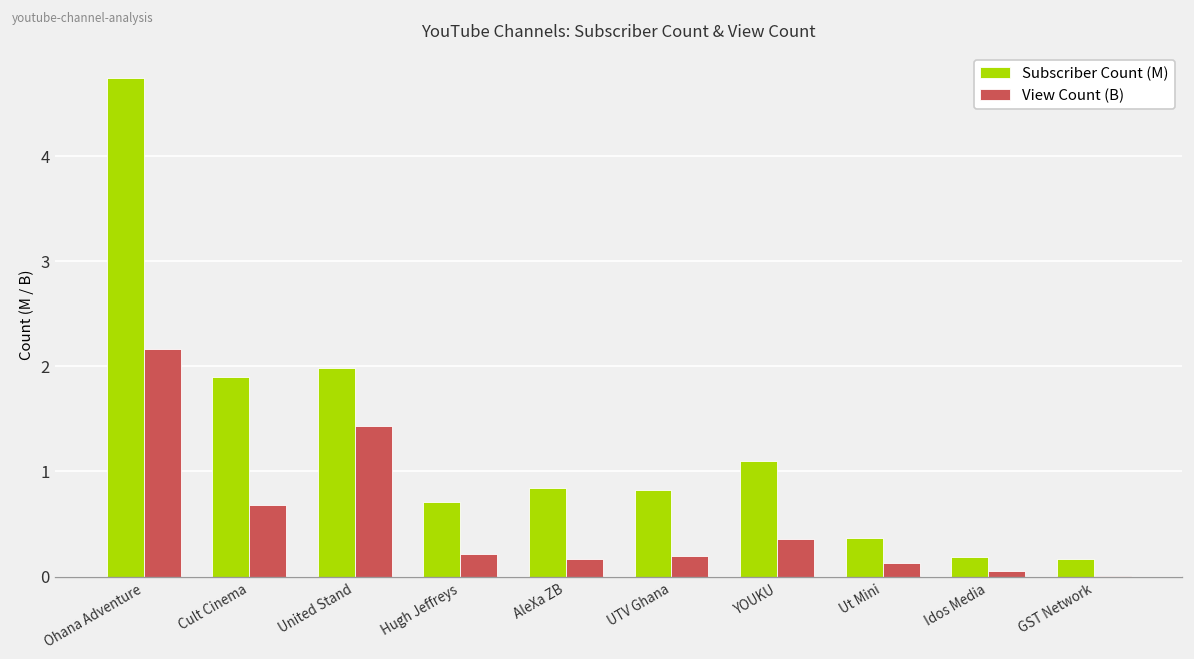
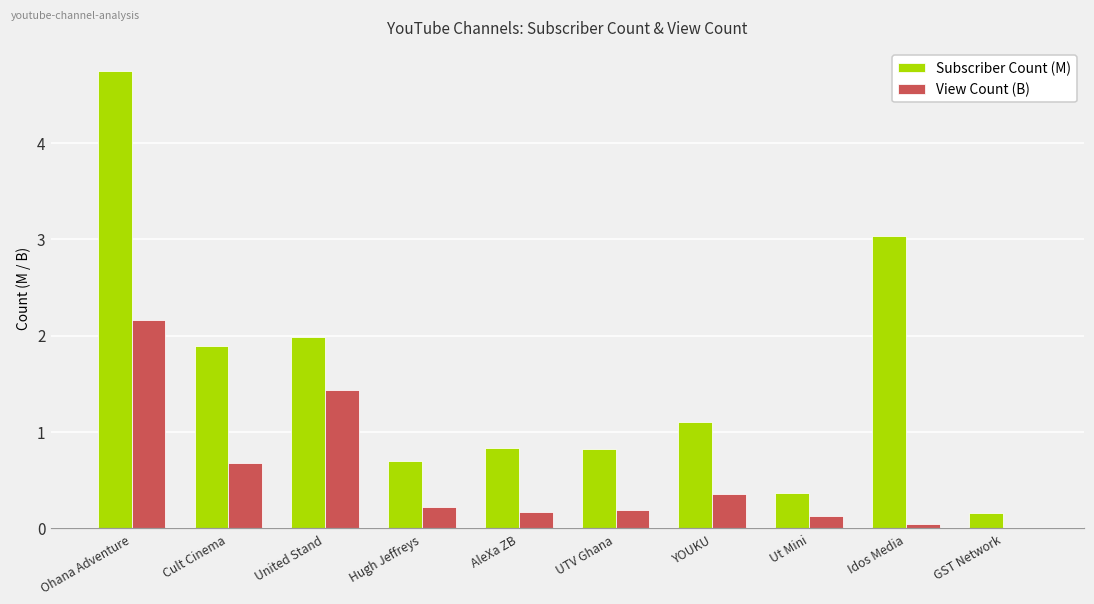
  {
    "Subscriber Count (M)": {
      "Ohana Adventure": 4.7,
      "Cult Cinema": 1.9,
      "United Stand": 2.0,
      "Hugh Jeffreys": 0.7,
      "AleXa ZB": 0.8,
      "UTV Ghana": 0.8,
      "YOUKU": 1.1,
      "Ut Mini": 0.4,
-     "Idos Media": 0.2,
+     "Idos Media": 3.0,
      "GST Network": 0.2
    },
    "View Count (B)": {
      "Ohana Adventure": 2.2,
      "Cult Cinema": 0.7,
      "United Stand": 1.4,
      "Hugh Jeffreys": 0.2,
      "AleXa ZB": 0.2,
      "UTV Ghana": 0.2,
      "YOUKU": 0.4,
      "Ut Mini": 0.1,
      "Idos Media": 0.0
    }
  }
